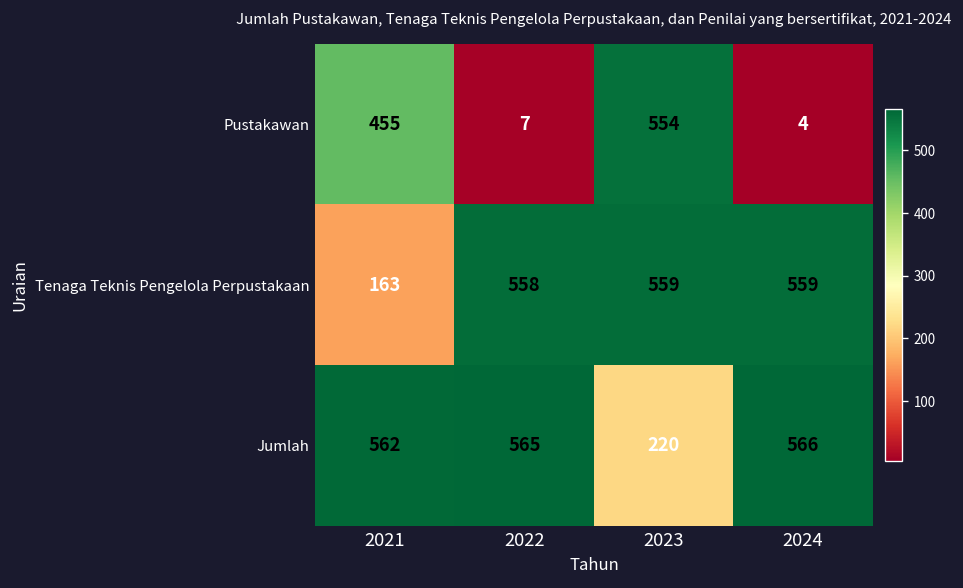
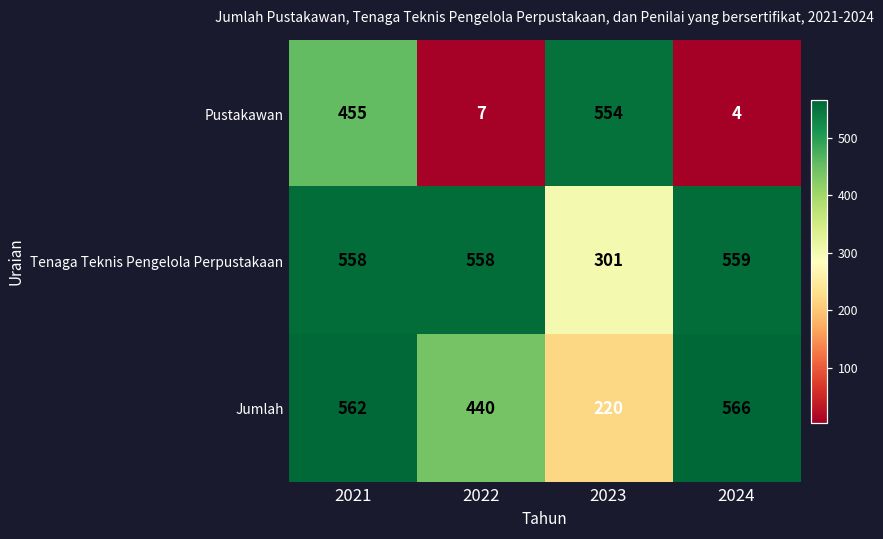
  {
    "Pustakawan": {
      "2021": 455,
      "2022": 7,
      "2023": 554,
      "2024": 4
    },
    "Tenaga Teknis Pengelola Perpustakaan": {
-     "2021": 163,
+     "2021": 558,
      "2022": 558,
-     "2023": 559,
+     "2023": 301,
      "2024": 559
    },
    "Jumlah": {
      "2021": 562,
-     "2022": 565,
+     "2022": 440,
      "2023": 220,
      "2024": 566
    }
  }
